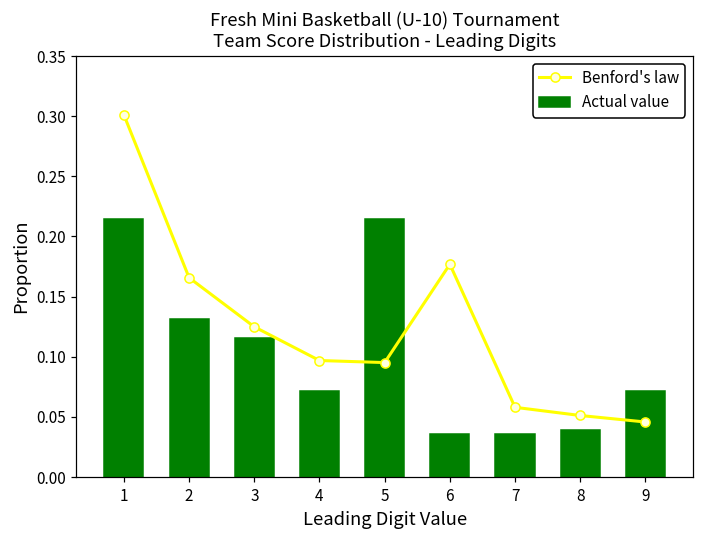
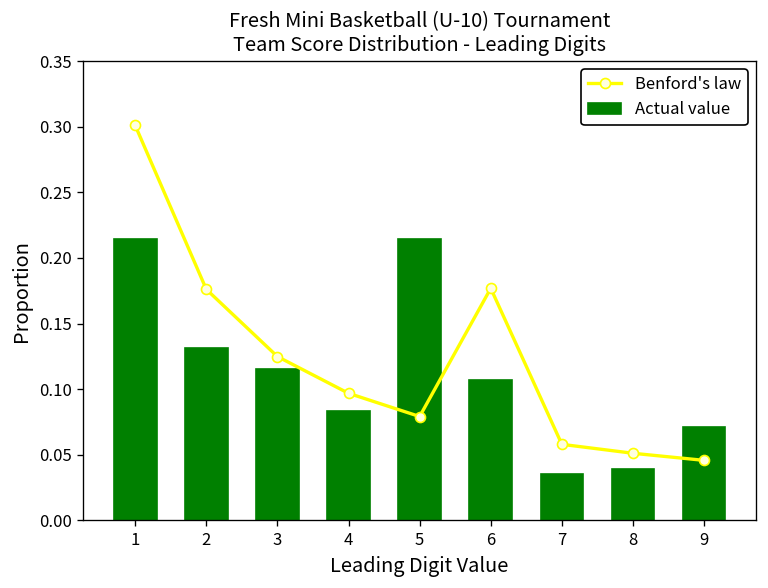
  {
    "Benford's law": {
      "1": 0.301,
-     "2": 0.166,
+     "2": 0.176,
      "3": 0.125,
      "4": 0.097,
-     "5": 0.095,
+     "5": 0.079,
      "6": 0.177,
      "7": 0.058,
      "8": 0.051,
      "9": 0.046
    },
    "Actual value": {
      "1": 0.214,
      "2": 0.132,
      "3": 0.115,
-     "4": 0.071,
+     "4": 0.083,
      "5": 0.214,
-     "6": 0.036,
+     "6": 0.107,
      "7": 0.036,
      "8": 0.039,
      "9": 0.071
    }
  }
